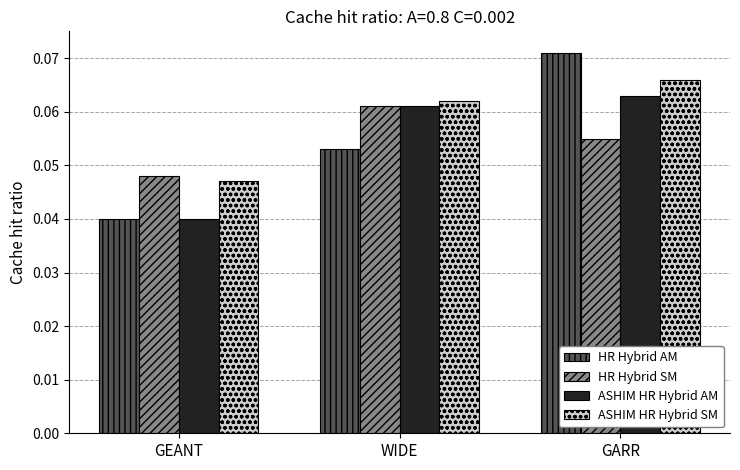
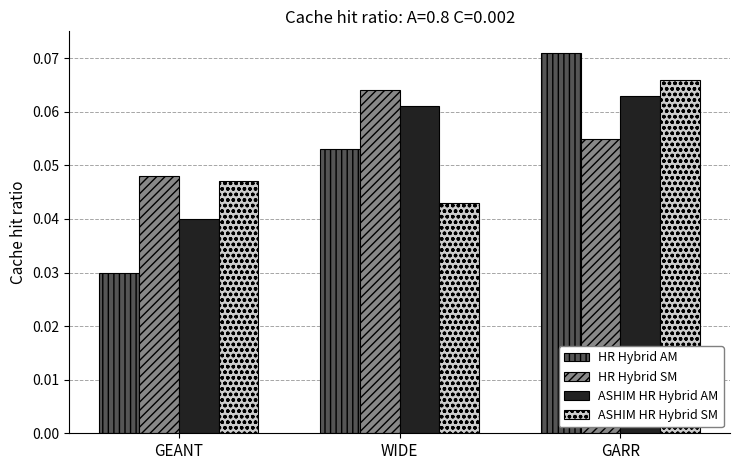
  {
    "HR Hybrid AM": {
-     "GEANT": 0.04,
+     "GEANT": 0.03,
      "WIDE": 0.053,
      "GARR": 0.071
    },
    "HR Hybrid SM": {
      "GEANT": 0.048,
-     "WIDE": 0.061,
+     "WIDE": 0.064,
      "GARR": 0.055
    },
    "ASHIM HR Hybrid AM": {
      "GEANT": 0.040,
      "WIDE": 0.061,
      "GARR": 0.063
    },
    "ASHIM HR Hybrid SM": {
      "GEANT": 0.047,
-     "WIDE": 0.062,
+     "WIDE": 0.043,
      "GARR": 0.066
    }
  }
